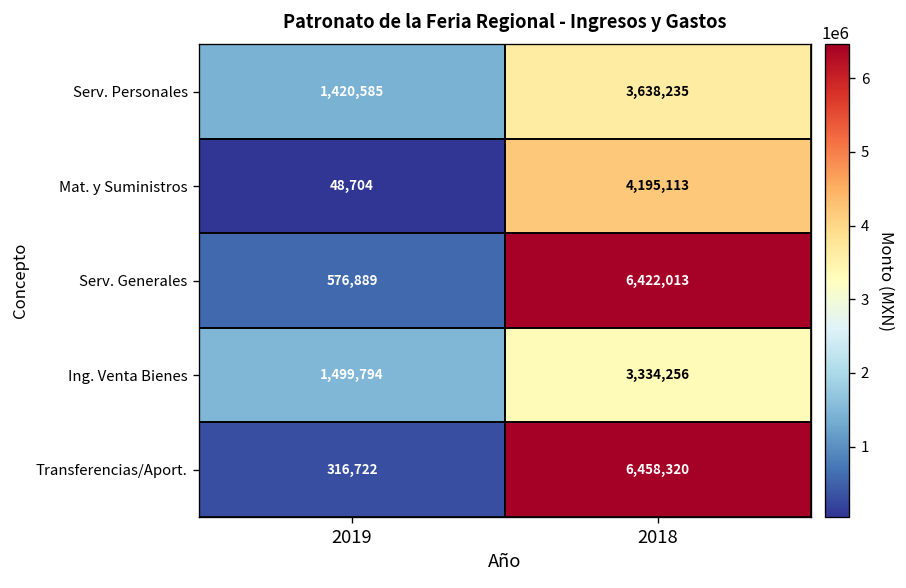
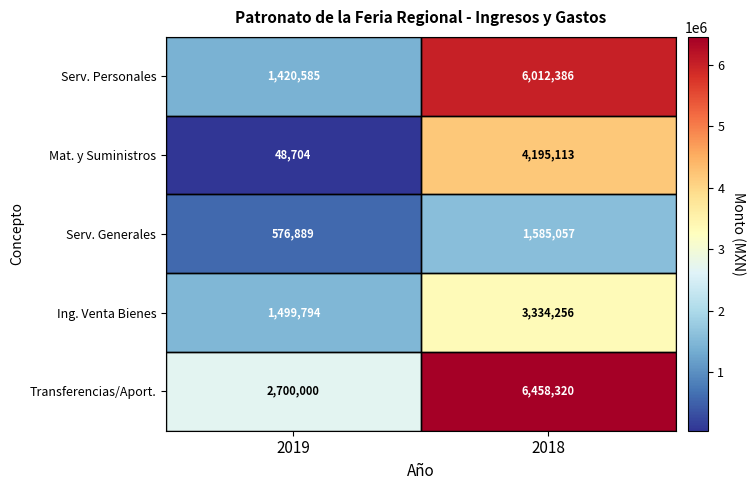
  {
    "Serv. Personales": {
      "2019": "1,420,585",
-     "2018": "3,638,235"
+     "2018": "6,012,386"
    },
    "Mat. y Suministros": {
      "2019": "48,704",
      "2018": "4,195,113"
    },
    "Serv. Generales": {
      "2019": "576,889",
-     "2018": "6,422,013"
+     "2018": "1,585,057"
    },
    "Ing. Venta Bienes": {
      "2019": "1,499,794",
      "2018": "3,334,256"
    },
    "Transferencias/Aport.": {
-     "2019": "316,722",
+     "2019": "2,700,000",
      "2018": "6,458,320"
    }
  }
